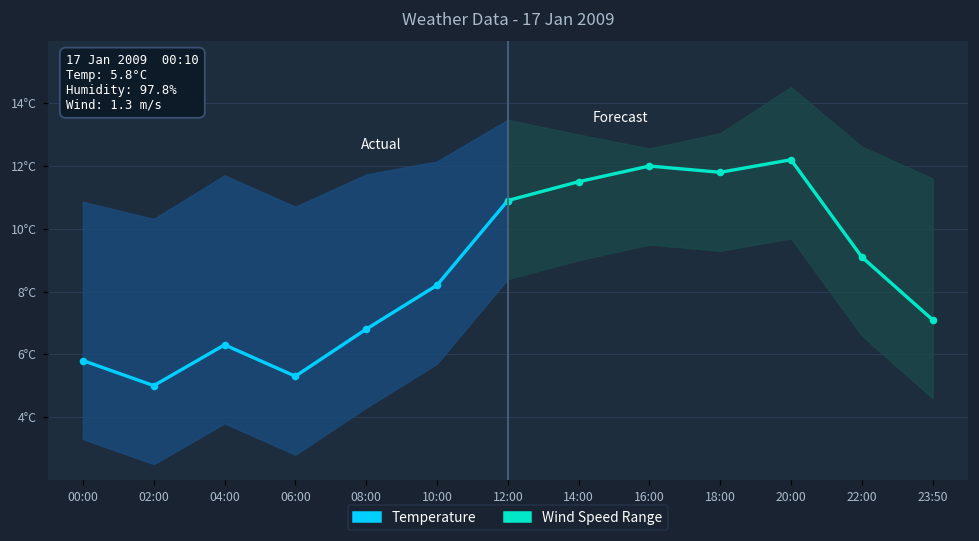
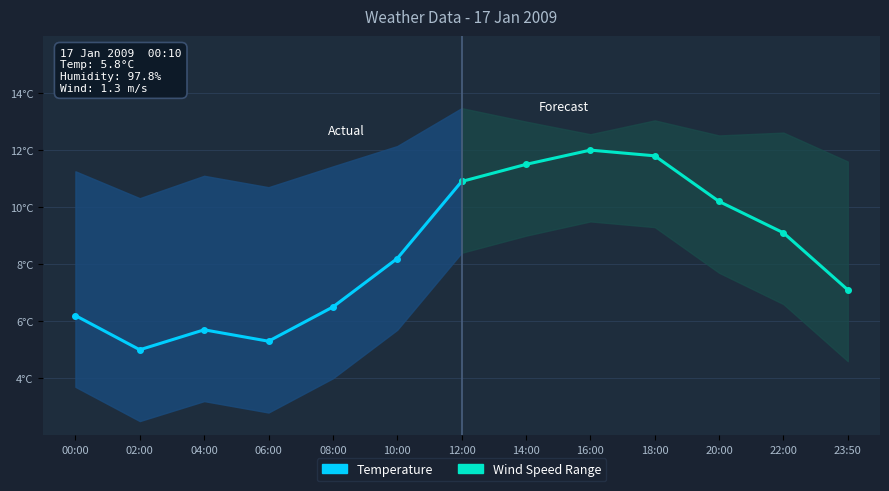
  {
    "Temperature": {
-     "00:00": "5.8°C",
+     "00:00": "6.2°C",
      "02:00": "5.0°C",
-     "04:00": "6.3°C",
+     "04:00": "5.7°C",
      "06:00": "5.3°C",
-     "08:00": "6.8°C",
+     "08:00": "6.5°C",
      "10:00": "8.2°C"
    },
    "Wind Speed Range": {
      "14:00": "11.5°C",
      "16:00": "12.0°C",
      "18:00": "11.8°C",
-     "20:00": "12.2°C",
+     "20:00": "10.2°C",
      "22:00": "9.1°C",
      "23:50": "7.1°C"
    }
  }
